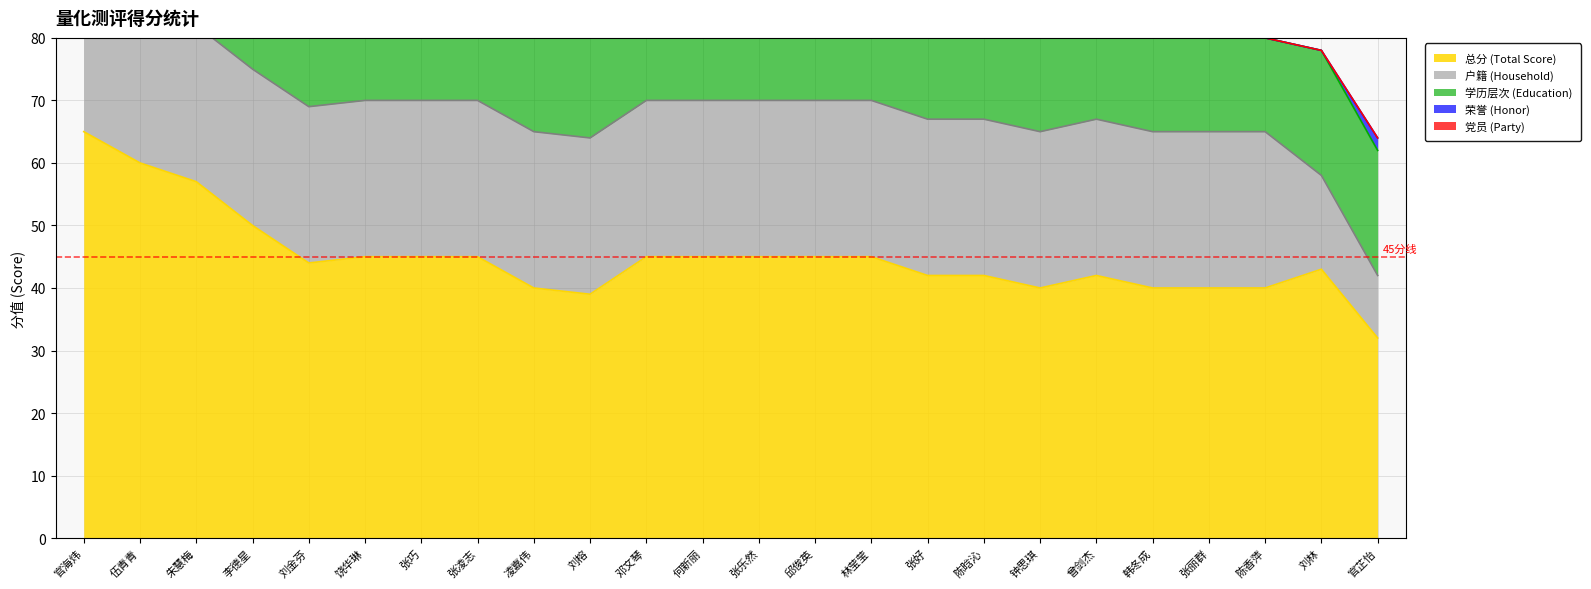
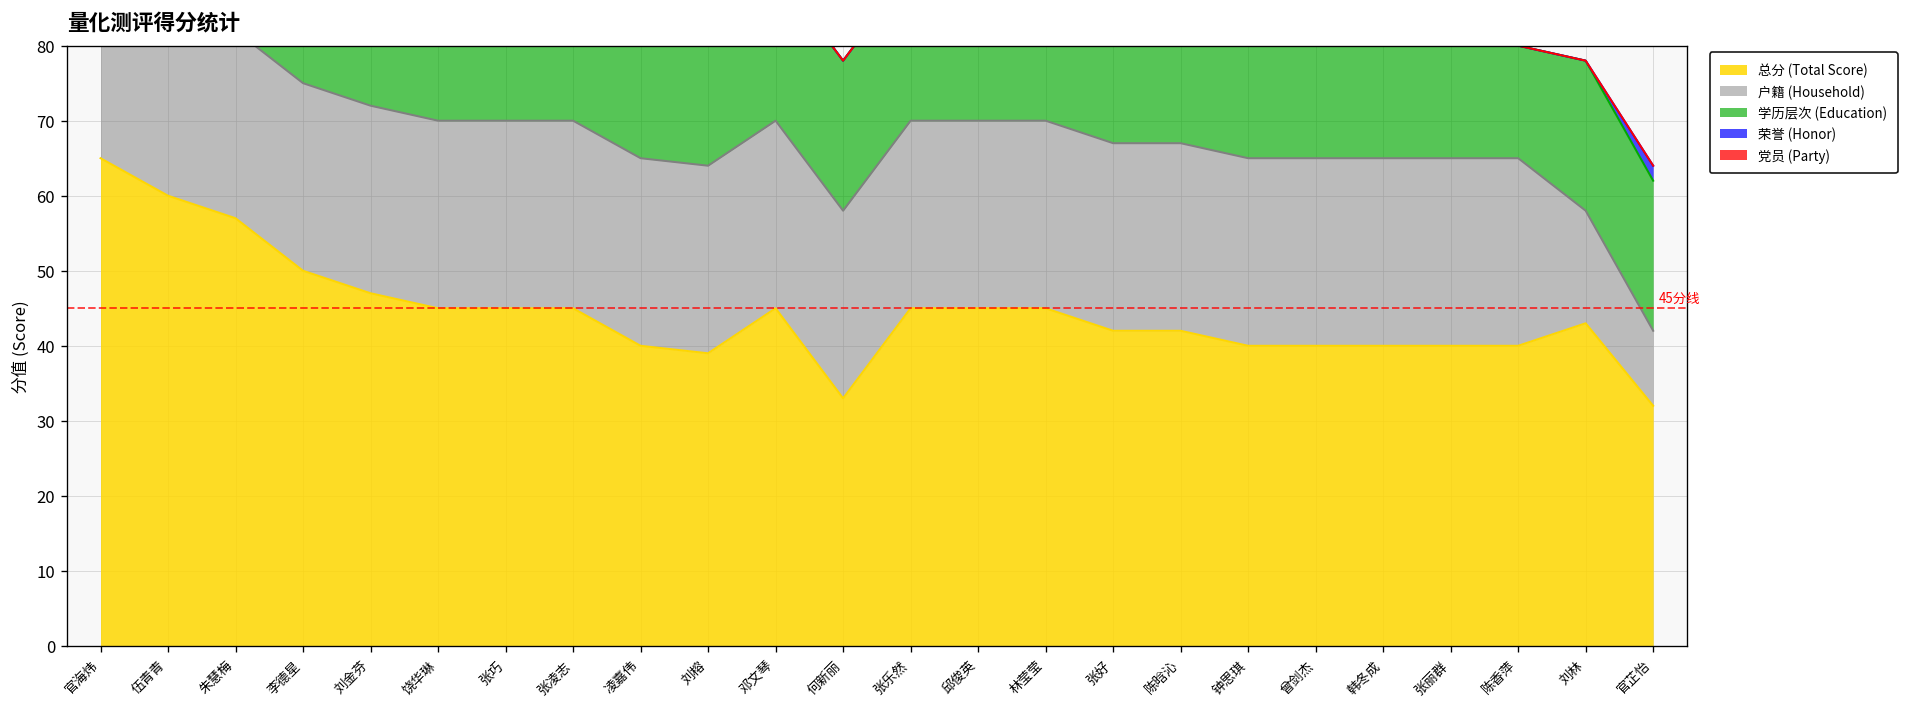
  {
    "总分 (Total Score)": {
      "官海炜": 65,
      "伍青青": 60,
      "朱慧梅": 57,
      "李德星": 50,
-     "刘金芬": 44,
+     "刘金芬": 47,
      "饶华琳": 45,
      "张巧": 45,
      "张凌志": 45,
      "凌嘉伟": 40,
      "刘榕": 39,
      "邓文琴": 45,
-     "何新丽": 45,
+     "何新丽": 33,
      "张乐然": 45,
      "邱俊英": 45,
      "林莹莹": 45,
      "张好": 42,
      "陈晗沁": 42,
      "钟思琪": 40,
-     "曾剑杰": 42,
+     "曾剑杰": 40,
      "韩冬成": 40,
      "张丽群": 40,
      "陈香萍": 40,
      "刘林": 43,
      "官芷怡": 32
    },
    "户籍 (Household)": {
      "李德星": 25,
      "刘金芬": 25,
      "饶华琳": 25,
      "张巧": 25,
      "张凌志": 25,
      "凌嘉伟": 25,
      "刘榕": 25,
      "邓文琴": 25,
      "何新丽": 25,
      "张乐然": 25,
      "邱俊英": 25,
      "林莹莹": 25,
      "张好": 25,
      "陈晗沁": 25,
      "钟思琪": 25,
      "曾剑杰": 25,
      "韩冬成": 25,
      "张丽群": 25,
      "陈香萍": 25,
      "刘林": 15
    },
    "学历层次 (Education)": {
      "官芷怡": 20
    }
  }
